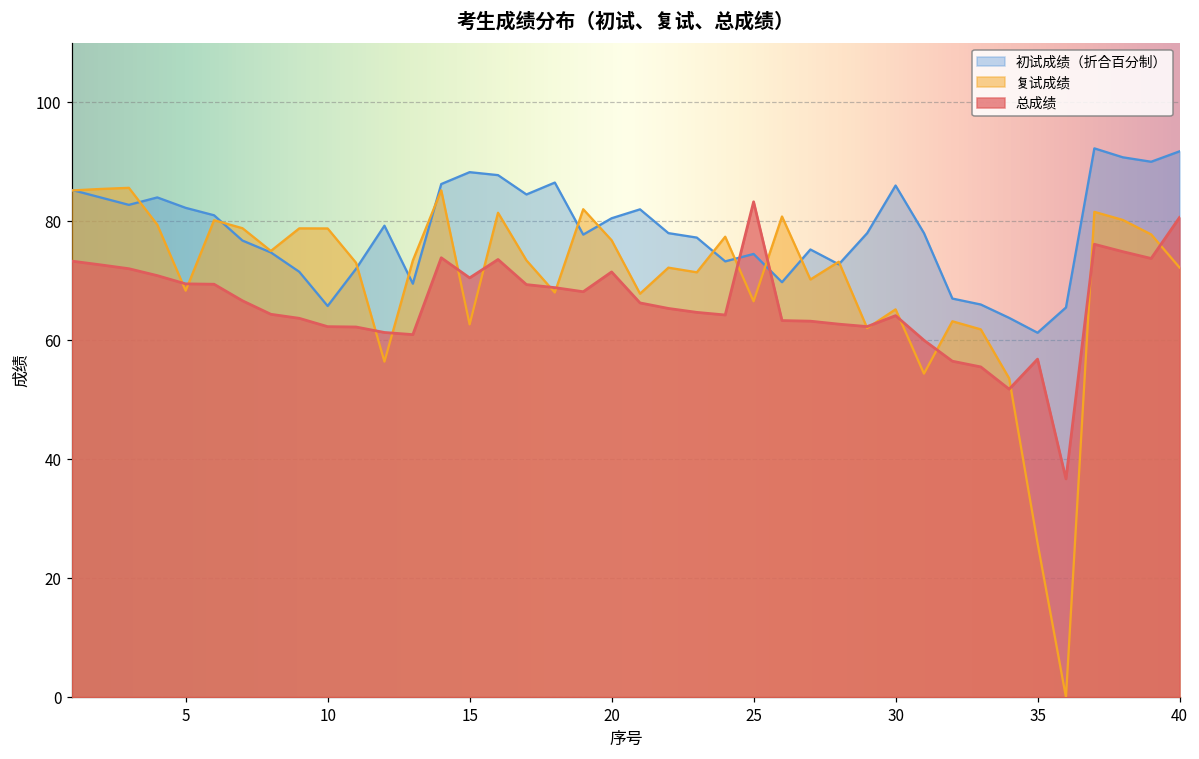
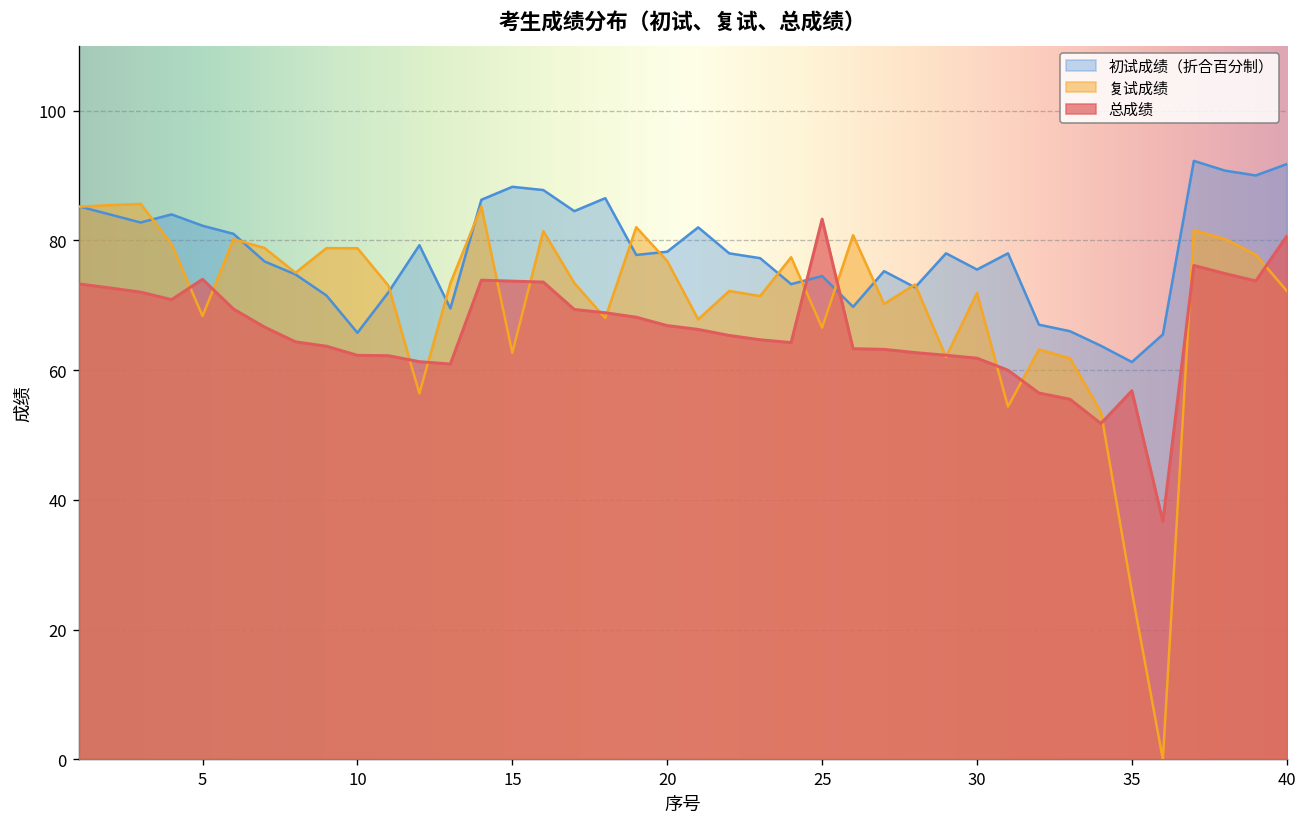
  {
    "初试成绩（折合百分制）": {
      "5": 82,
      "10": 66,
      "15": 88,
-     "20": 81,
+     "20": 78,
      "25": 75,
-     "30": 86,
+     "30": 76,
      "35": 61,
      "40": 92
    },
    "复试成绩": {
      "5": 68,
      "10": 79,
      "15": 63,
      "20": 77,
      "25": 67,
-     "30": 65,
+     "30": 72,
      "35": 26,
      "40": 72
    },
    "总成绩": {
-     "5": 69,
+     "5": 74,
      "10": 62,
-     "15": 70,
-     "20": 71,
+     "15": 74,
+     "20": 67,
      "25": 83,
-     "30": 64,
+     "30": 62,
      "35": 57,
      "40": 81
    }
  }
